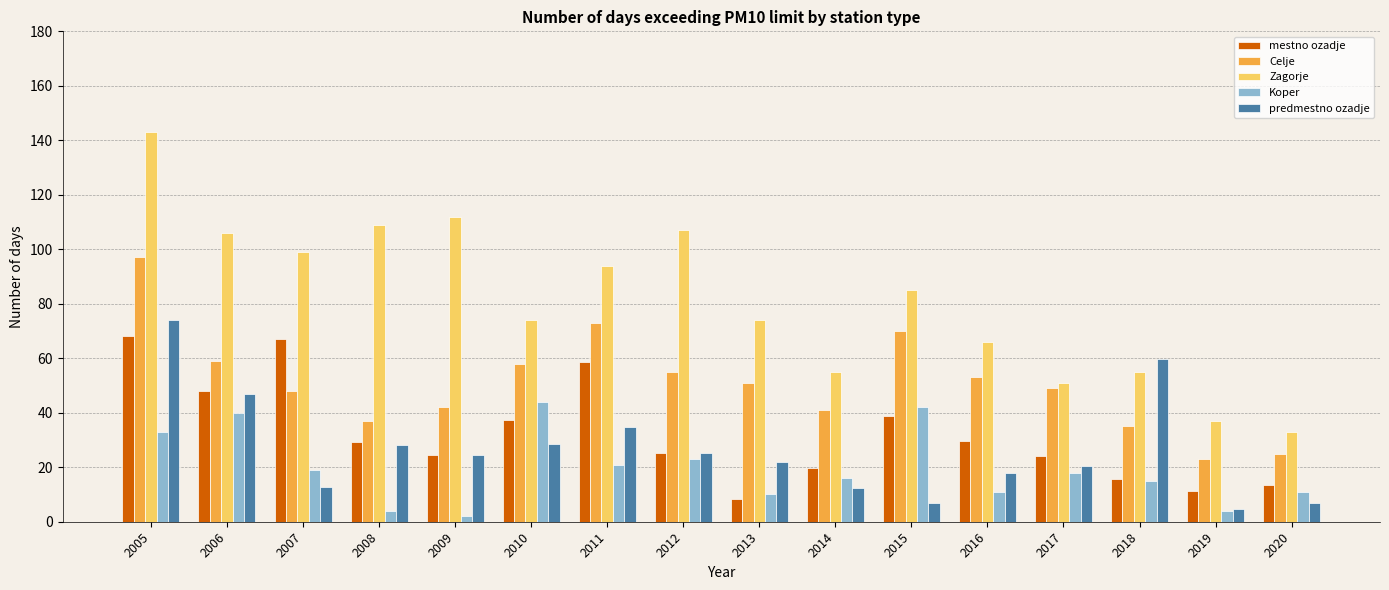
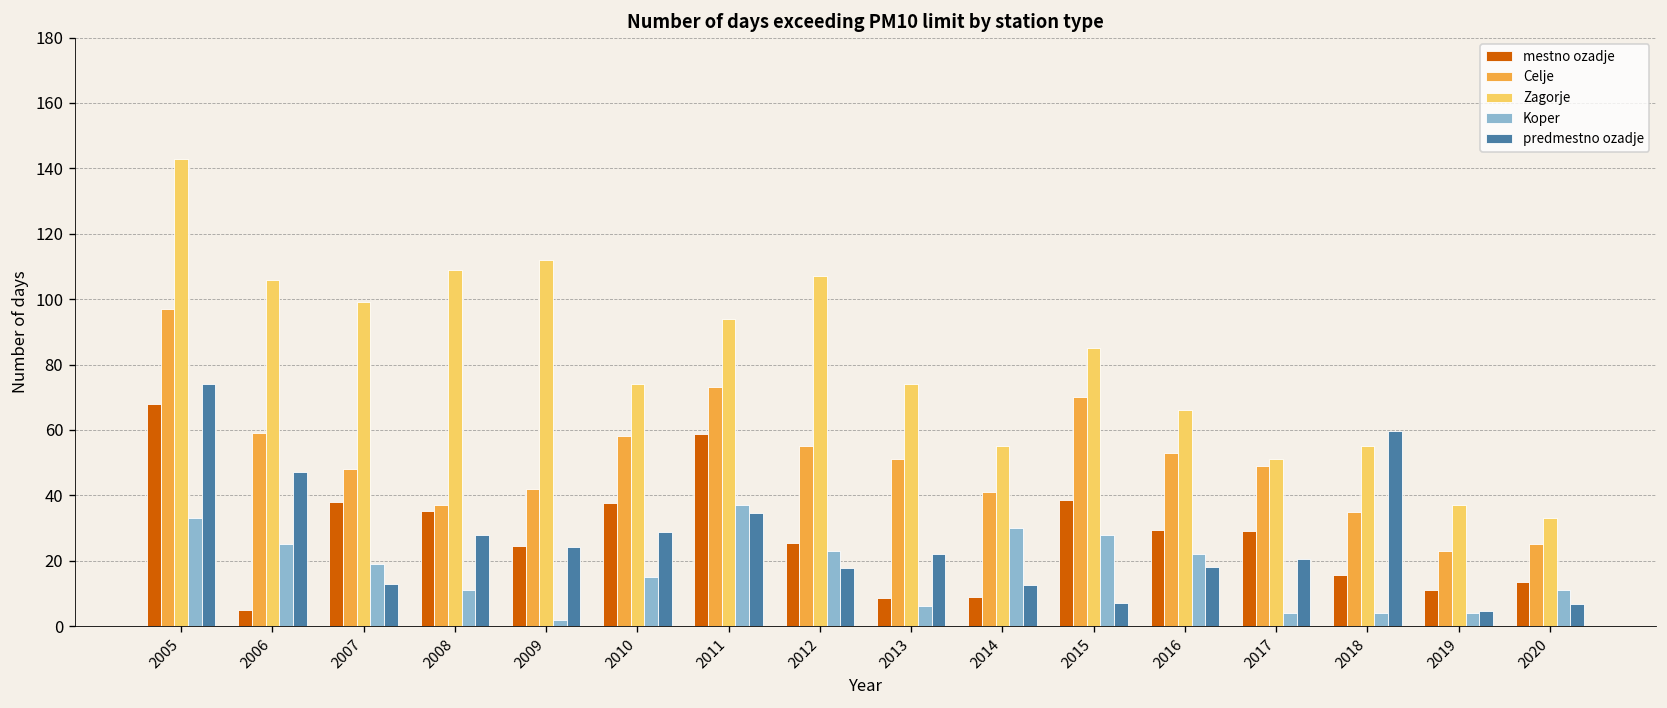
  {
    "mestno ozadje": {
      "2005": 68,
-     "2006": 48,
-     "2007": 67,
-     "2008": 29,
+     "2006": 5,
+     "2007": 38,
+     "2008": 35,
      "2009": 25,
      "2010": 38,
      "2011": 59,
      "2012": 25,
      "2013": 9,
-     "2014": 20,
+     "2014": 9,
      "2015": 39,
      "2016": 29,
-     "2017": 24,
+     "2017": 29,
      "2018": 16,
      "2019": 11,
      "2020": 14
    },
    "Koper": {
      "2005": 33,
-     "2006": 40,
+     "2006": 25,
      "2007": 19,
-     "2008": 4,
+     "2008": 11,
      "2009": 2,
-     "2010": 44,
-     "2011": 21,
+     "2010": 15,
+     "2011": 37,
      "2012": 23,
-     "2013": 10,
-     "2014": 16,
-     "2015": 42,
-     "2016": 11,
-     "2017": 18,
-     "2018": 15,
+     "2013": 6,
+     "2014": 30,
+     "2015": 28,
+     "2016": 22,
+     "2017": 4,
+     "2018": 4,
      "2019": 4,
      "2020": 11
    },
    "predmestno ozadje": {
      "2005": 74,
      "2006": 47,
      "2007": 13,
      "2008": 28,
      "2009": 24,
      "2010": 29,
      "2011": 35,
-     "2012": 25,
+     "2012": 18,
      "2013": 22,
      "2014": 13,
      "2015": 7,
      "2016": 18,
      "2017": 21,
      "2018": 60,
      "2019": 5,
      "2020": 7
    }
  }
